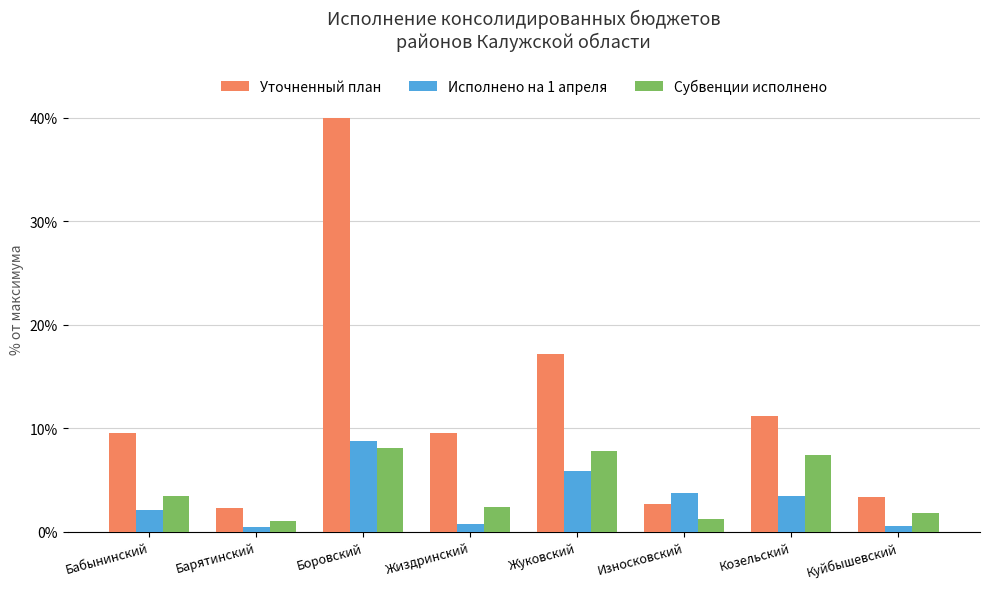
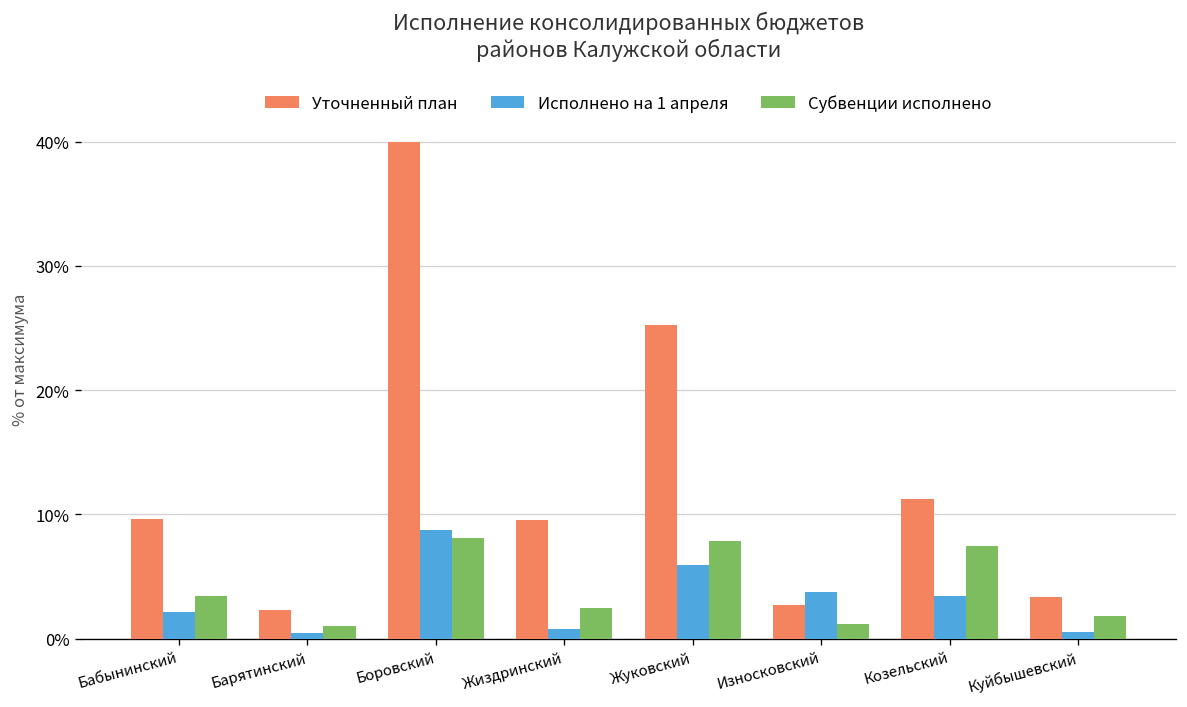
  {
    "Уточненный план": {
      "Бабынинский": "9.6%",
      "Барятинский": "2.3%",
      "Боровский": "40.0%",
      "Жиздринский": "9.5%",
-     "Жуковский": "17.2%",
+     "Жуковский": "25.2%",
      "Износковский": "2.7%",
      "Козельский": "11.2%",
      "Куйбышевский": "3.4%"
    },
    "Исполнено на 1 апреля": {
      "Бабынинский": "2.2%",
      "Барятинский": "0.4%",
      "Боровский": "8.8%",
      "Жиздринский": "0.8%",
      "Жуковский": "5.9%",
      "Износковский": "3.8%",
      "Козельский": "3.4%",
      "Куйбышевский": "0.5%"
    },
    "Субвенции исполнено": {
      "Бабынинский": "3.5%",
      "Барятинский": "1.0%",
      "Боровский": "8.1%",
      "Жиздринский": "2.4%",
      "Жуковский": "7.8%",
      "Износковский": "1.2%",
      "Козельский": "7.4%",
      "Куйбышевский": "1.8%"
    }
  }
